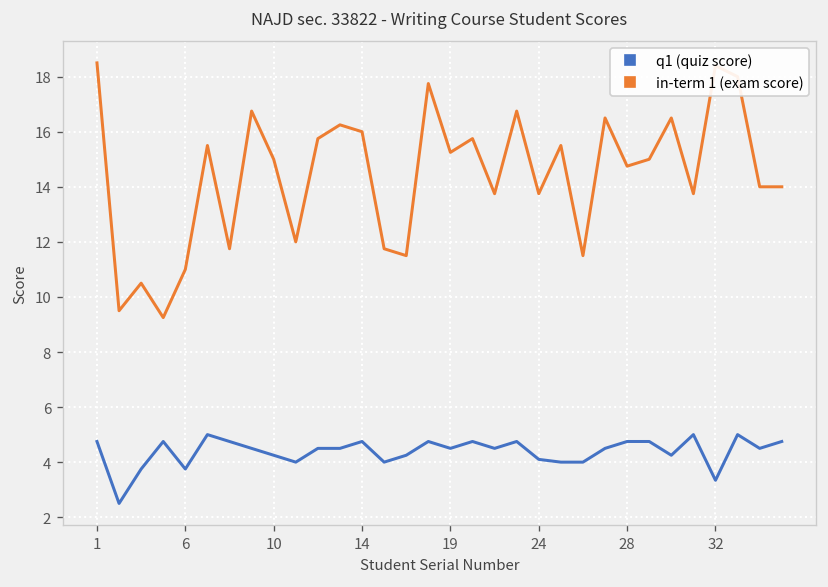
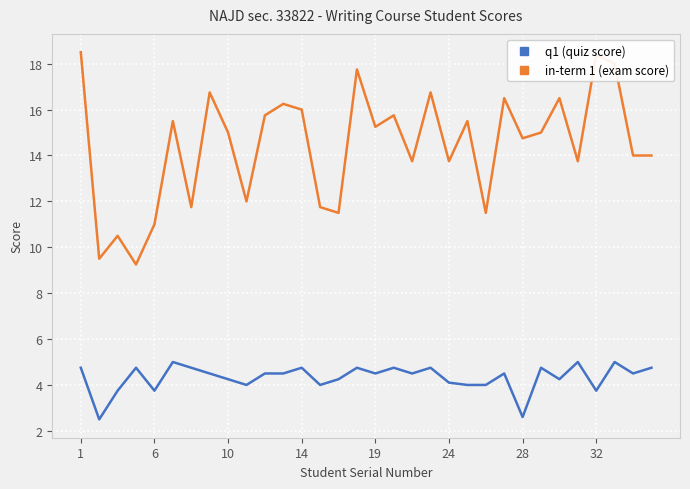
  {
    "q1 (quiz score)": {
      "24": 4.1,
-     "28": 4.8,
-     "32": 3.3
+     "28": 2.6,
+     "32": 3.8
    },
    "in-term 1 (exam score)": {
      "24": 13.8,
      "28": 14.8
    }
  }
